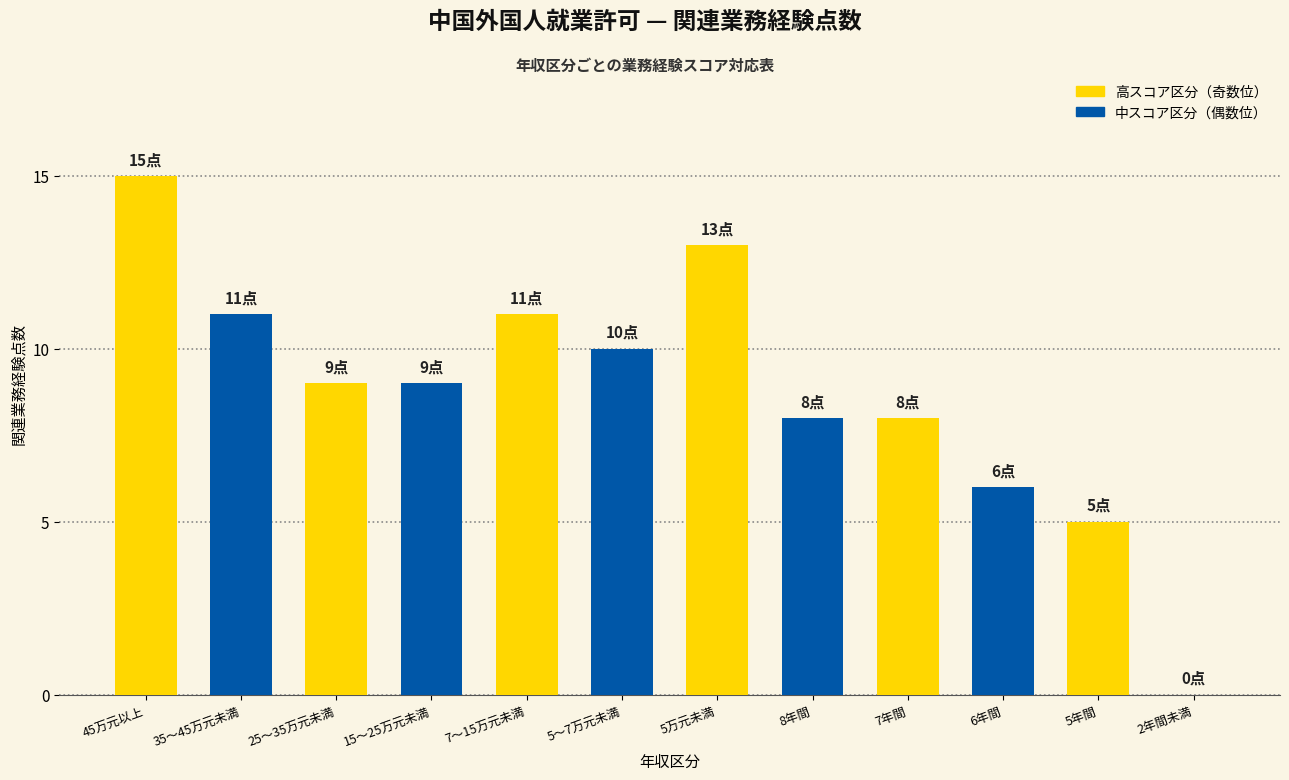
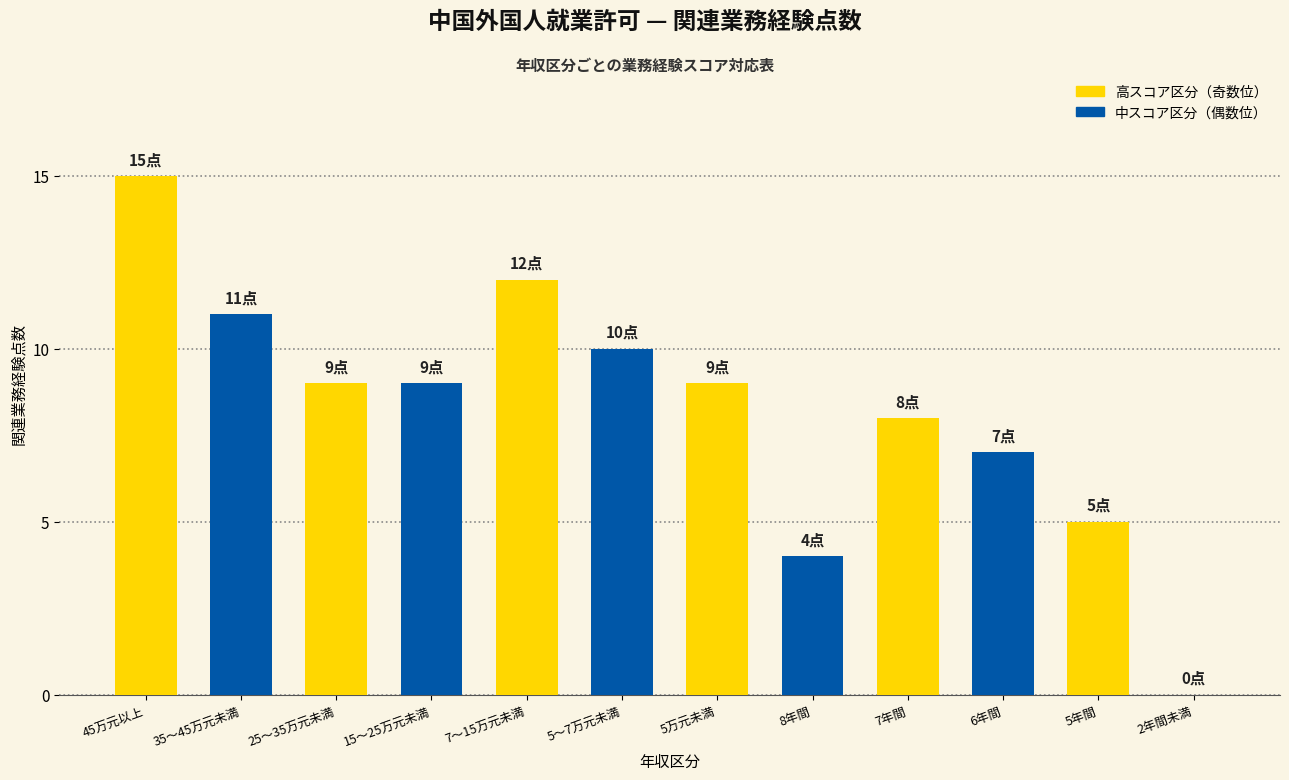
  {
    "45万元以上": "15点",
    "35～45万元未満": "11点",
    "25～35万元未満": "9点",
    "15～25万元未満": "9点",
-   "7～15万元未満": "11点",
+   "7～15万元未満": "12点",
    "5～7万元未満": "10点",
-   "5万元未満": "13点",
-   "8年間": "8点",
+   "5万元未満": "9点",
+   "8年間": "4点",
    "7年間": "8点",
-   "6年間": "6点",
+   "6年間": "7点",
    "5年間": "5点",
    "2年間未満": "0点"
  }
